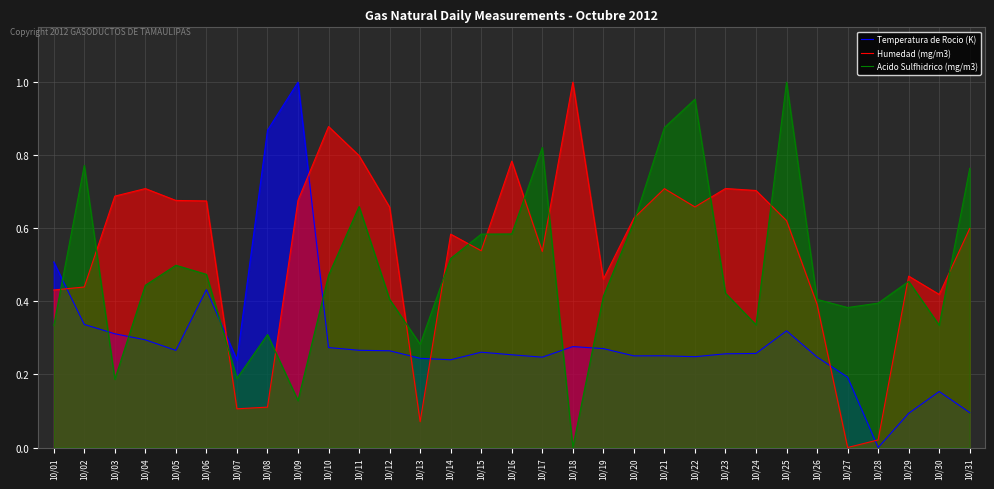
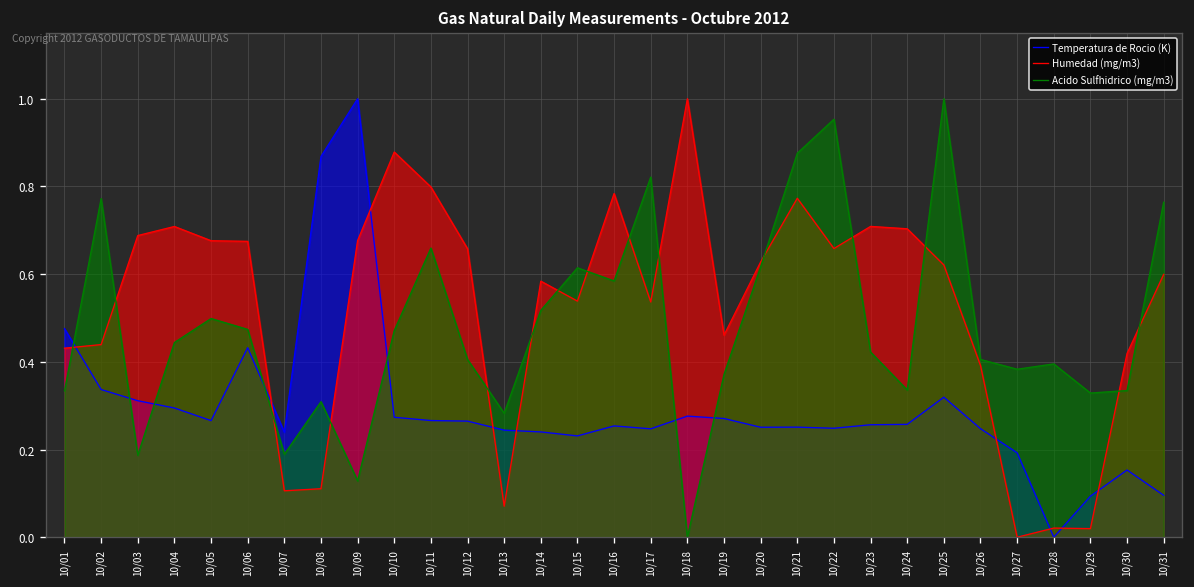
  {
    "Temperatura de Rocio (K)": {
-     "10/01": 0.51,
+     "10/01": 0.48,
      "10/02": 0.34,
      "10/03": 0.31,
      "10/04": 0.29,
      "10/05": 0.27,
      "10/06": 0.43,
      "10/07": 0.24,
      "10/08": 0.87,
      "10/09": 1.00,
      "10/10": 0.27,
      "10/11": 0.27,
      "10/12": 0.26,
      "10/13": 0.24,
      "10/14": 0.24,
-     "10/15": 0.26,
+     "10/15": 0.23,
      "10/16": 0.25,
      "10/17": 0.25,
      "10/18": 0.28,
      "10/19": 0.27,
      "10/20": 0.25,
      "10/21": 0.25,
      "10/22": 0.25,
      "10/23": 0.26,
      "10/24": 0.26,
      "10/25": 0.32,
      "10/26": 0.25,
      "10/27": 0.19,
      "10/28": 0.00,
      "10/29": 0.09,
      "10/30": 0.15,
      "10/31": 0.10
    },
    "Humedad (mg/m3)": {
      "10/01": 0.43,
      "10/02": 0.44,
      "10/03": 0.69,
      "10/04": 0.71,
      "10/05": 0.68,
      "10/06": 0.67,
      "10/07": 0.11,
      "10/08": 0.11,
      "10/09": 0.68,
      "10/10": 0.88,
      "10/11": 0.80,
      "10/12": 0.66,
      "10/13": 0.07,
      "10/14": 0.58,
      "10/15": 0.54,
      "10/16": 0.78,
      "10/17": 0.54,
      "10/18": 1.00,
      "10/19": 0.46,
      "10/20": 0.63,
-     "10/21": 0.71,
+     "10/21": 0.77,
      "10/22": 0.66,
      "10/23": 0.71,
      "10/24": 0.70,
      "10/25": 0.62,
      "10/26": 0.39,
      "10/27": 0.00,
      "10/28": 0.02,
-     "10/29": 0.47,
+     "10/29": 0.02,
      "10/30": 0.42,
      "10/31": 0.60
    },
    "Acido Sulfhidrico (mg/m3)": {
      "10/01": 0.33,
      "10/02": 0.77,
      "10/03": 0.19,
      "10/04": 0.44,
      "10/05": 0.50,
      "10/06": 0.47,
      "10/07": 0.19,
      "10/08": 0.31,
      "10/09": 0.13,
      "10/10": 0.47,
      "10/11": 0.66,
      "10/12": 0.41,
      "10/13": 0.28,
      "10/14": 0.52,
-     "10/15": 0.58,
+     "10/15": 0.61,
      "10/16": 0.58,
      "10/17": 0.82,
      "10/18": 0.00,
-     "10/19": 0.41,
+     "10/19": 0.37,
      "10/20": 0.62,
      "10/21": 0.88,
      "10/22": 0.95,
      "10/23": 0.42,
      "10/24": 0.34,
      "10/25": 1.00,
      "10/26": 0.41,
      "10/27": 0.38,
      "10/28": 0.40,
-     "10/29": 0.45,
+     "10/29": 0.33,
      "10/30": 0.33,
      "10/31": 0.76
    }
  }
